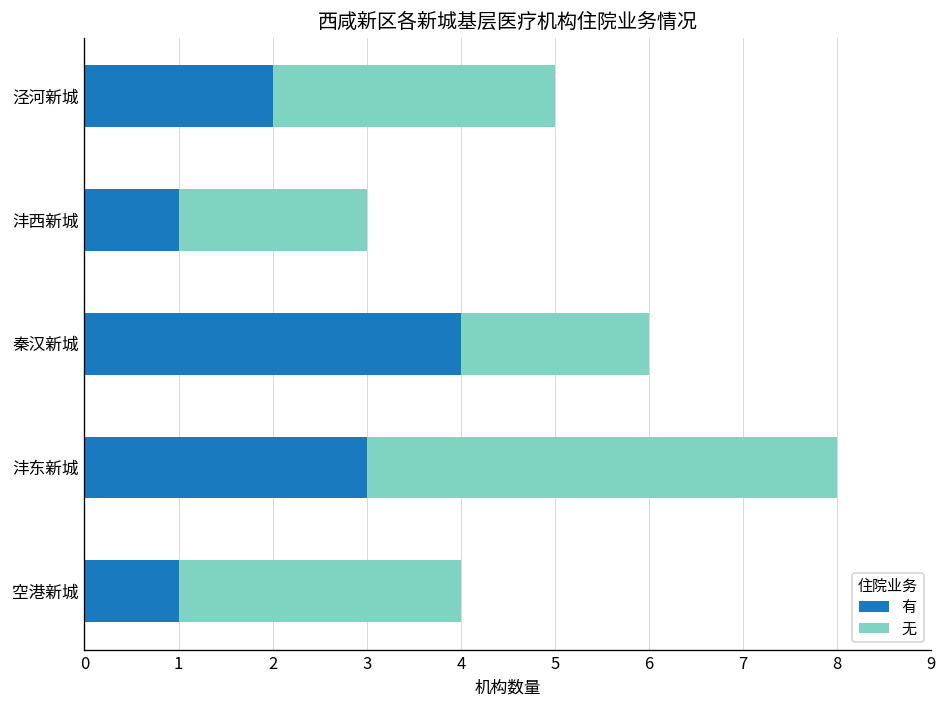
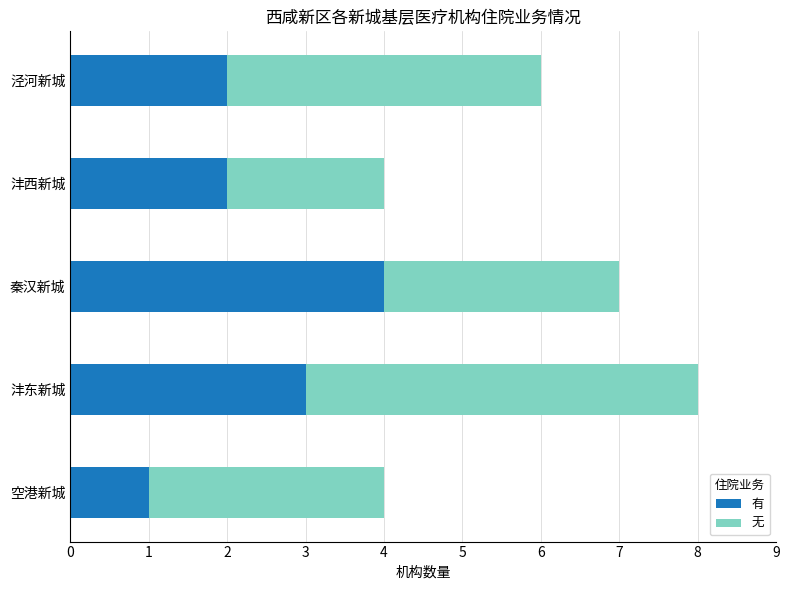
  {
    "有": {
      "泾河新城": 2,
-     "沣西新城": 1,
+     "沣西新城": 2,
      "秦汉新城": 4,
      "沣东新城": 3,
      "空港新城": 1
    },
    "无": {
-     "泾河新城": 3,
+     "泾河新城": 4,
      "沣西新城": 2,
-     "秦汉新城": 2,
+     "秦汉新城": 3,
      "沣东新城": 5,
      "空港新城": 3
    }
  }
